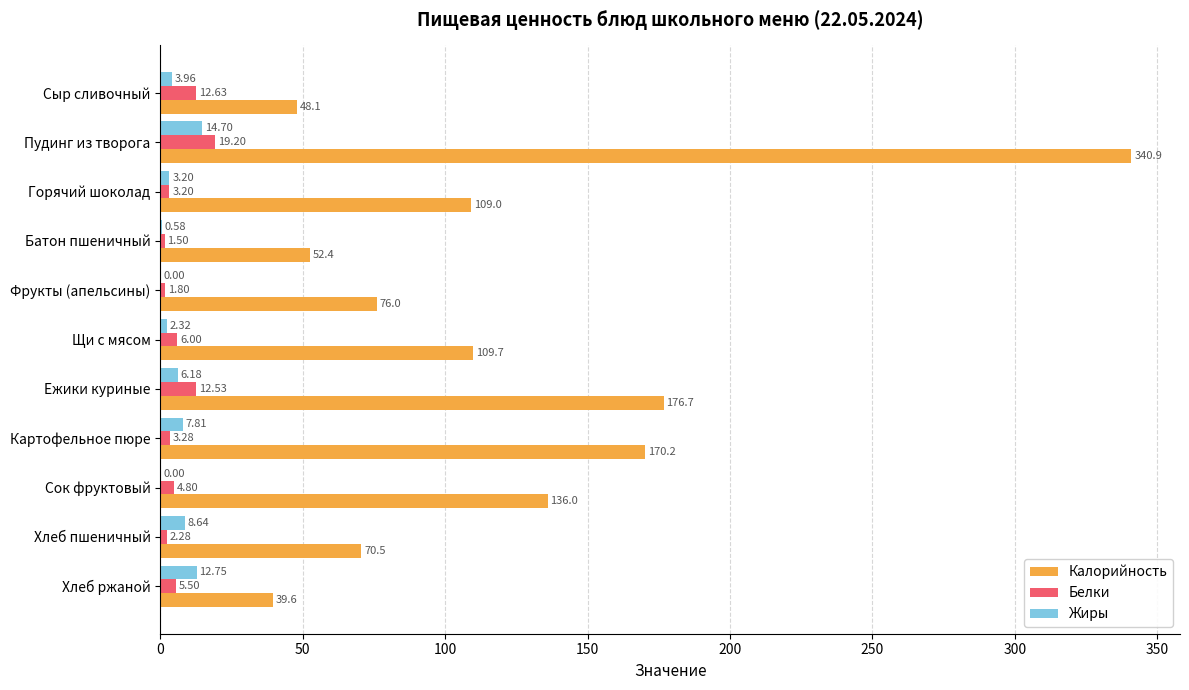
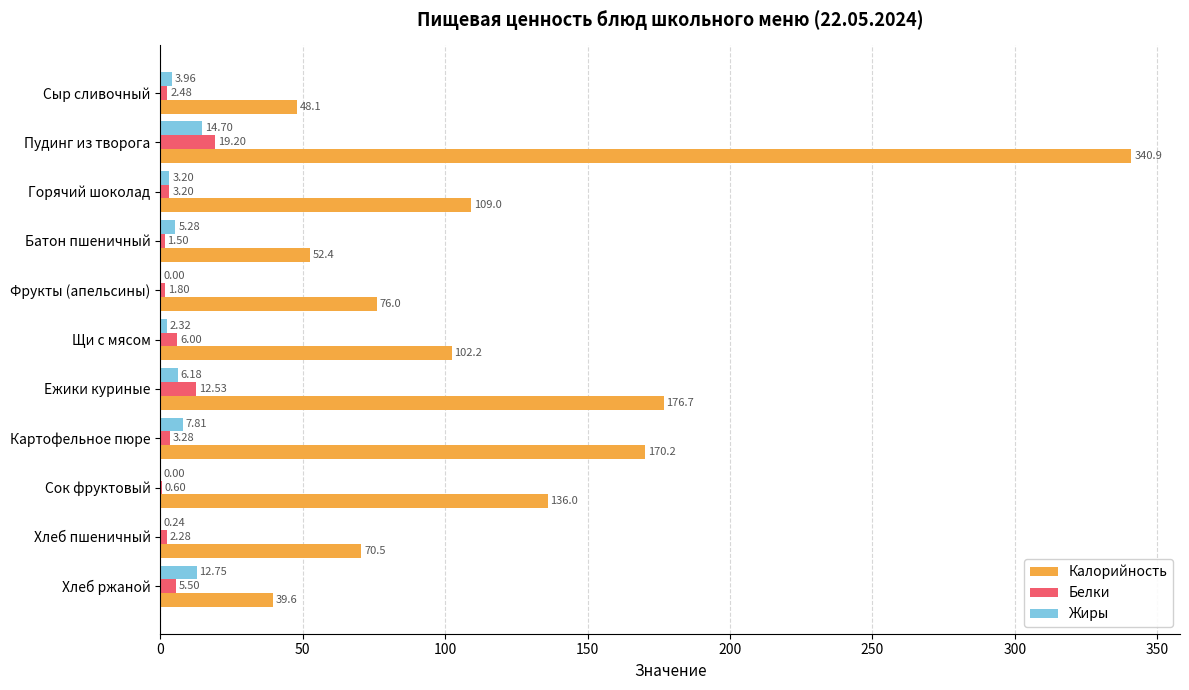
  {
    "Калорийность": {
      "Сыр сливочный": 48.1,
      "Пудинг из творога": 340.9,
      "Горячий шоколад": 109.0,
      "Батон пшеничный": 52.4,
      "Фрукты (апельсины)": 76.0,
-     "Щи с мясом": 109.7,
+     "Щи с мясом": 102.2,
      "Ежики куриные": 176.7,
      "Картофельное пюре": 170.2,
      "Сок фруктовый": 136.0,
      "Хлеб пшеничный": 70.5,
      "Хлеб ржаной": 39.6
    },
    "Белки": {
-     "Сыр сливочный": 12.63,
+     "Сыр сливочный": 2.48,
      "Пудинг из творога": 19.20,
      "Горячий шоколад": 3.20,
      "Батон пшеничный": 1.50,
      "Фрукты (апельсины)": 1.80,
      "Щи с мясом": 6.00,
      "Ежики куриные": 12.53,
      "Картофельное пюре": 3.28,
-     "Сок фруктовый": 4.80,
+     "Сок фруктовый": 0.60,
      "Хлеб пшеничный": 2.28,
      "Хлеб ржаной": 5.50
    },
    "Жиры": {
      "Сыр сливочный": 3.96,
      "Пудинг из творога": 14.70,
      "Горячий шоколад": 3.20,
-     "Батон пшеничный": 0.58,
+     "Батон пшеничный": 5.28,
      "Фрукты (апельсины)": 0.00,
      "Щи с мясом": 2.32,
      "Ежики куриные": 6.18,
      "Картофельное пюре": 7.81,
      "Сок фруктовый": 0.00,
-     "Хлеб пшеничный": 8.64,
+     "Хлеб пшеничный": 0.24,
      "Хлеб ржаной": 12.75
    }
  }
